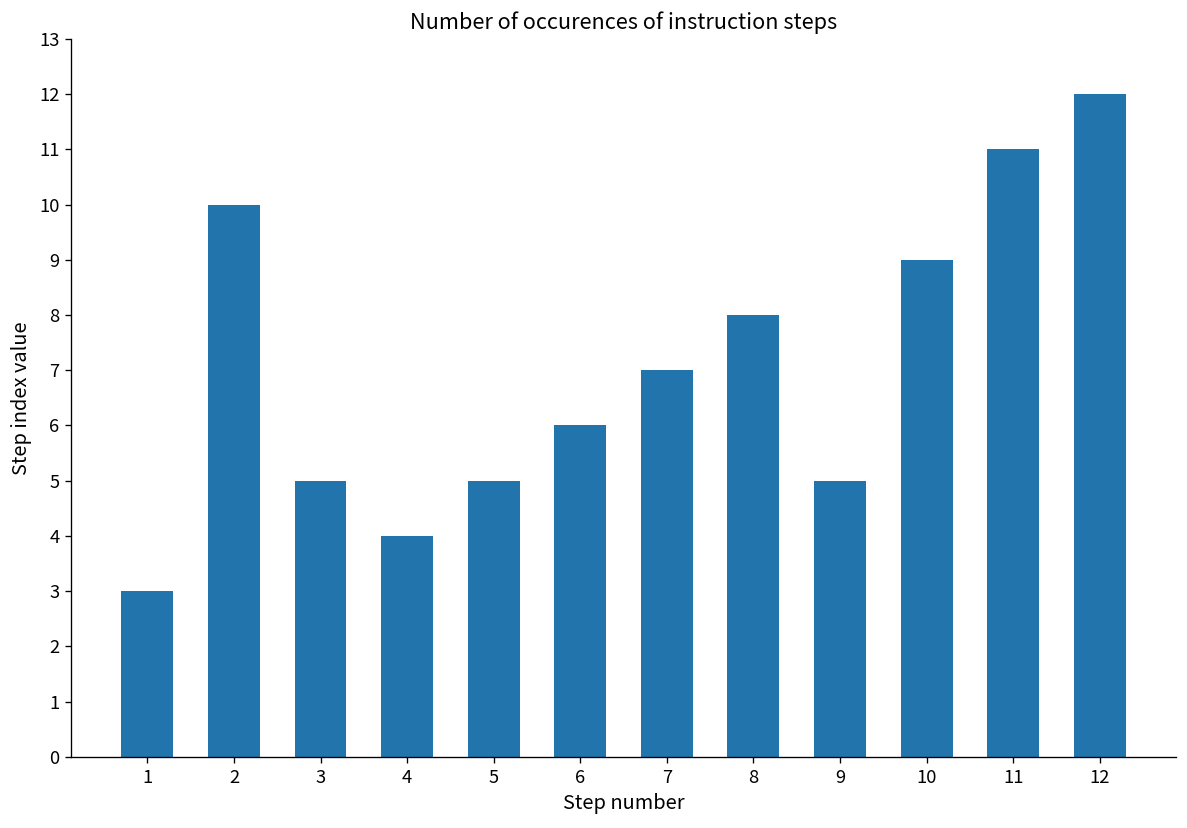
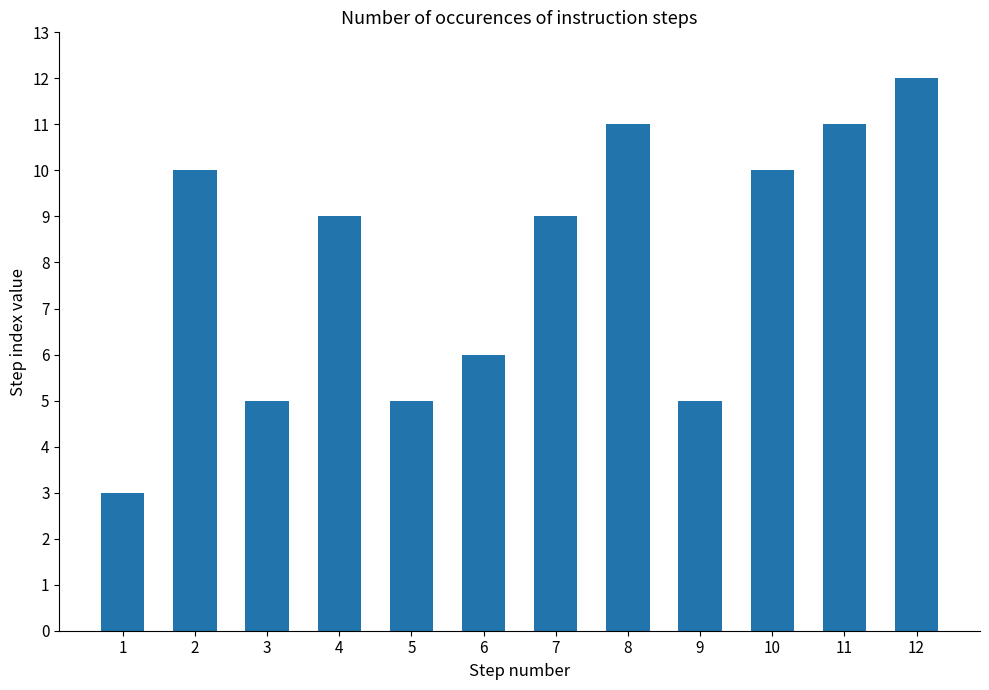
  {
    "1": 3,
    "2": 10,
    "3": 5,
-   "4": 4,
+   "4": 9,
    "5": 5,
    "6": 6,
-   "7": 7,
-   "8": 8,
+   "7": 9,
+   "8": 11,
    "9": 5,
-   "10": 9,
+   "10": 10,
    "11": 11,
    "12": 12
  }
